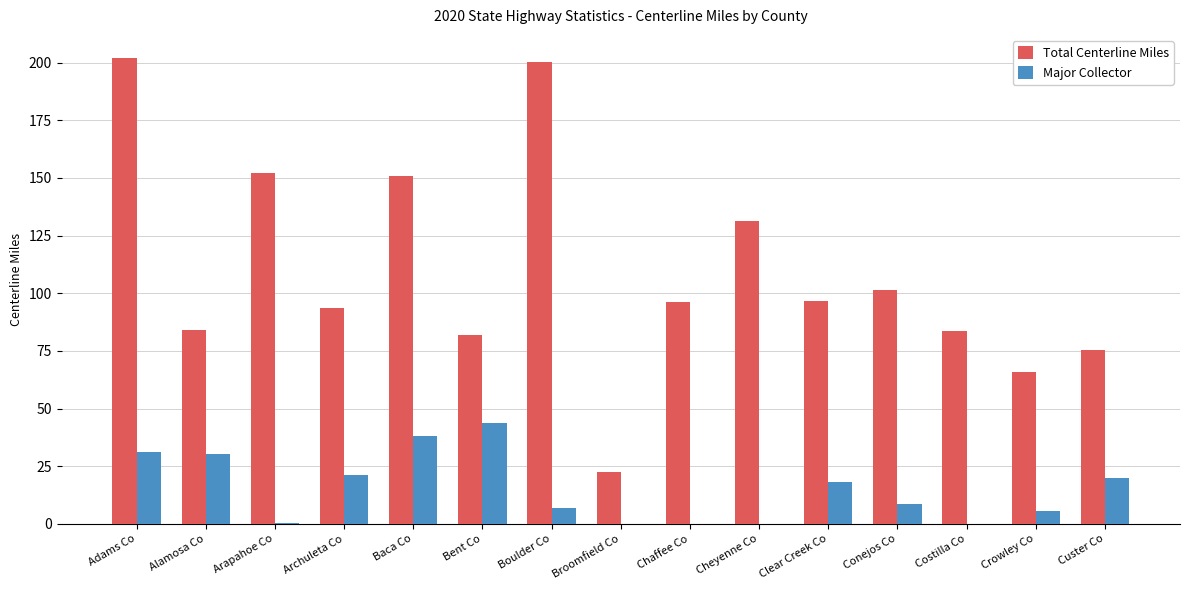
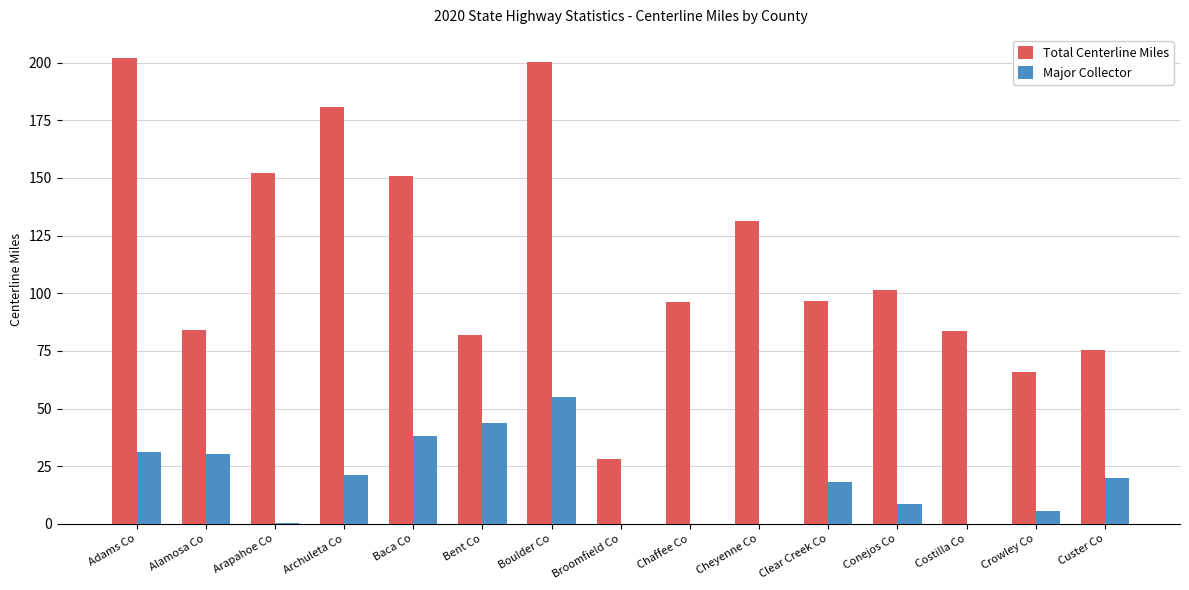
  {
    "Total Centerline Miles": {
      "Adams Co": 202,
      "Alamosa Co": 84,
      "Arapahoe Co": 152,
-     "Archuleta Co": 94,
+     "Archuleta Co": 181,
      "Baca Co": 151,
      "Bent Co": 82,
      "Boulder Co": 200,
-     "Broomfield Co": 23,
+     "Broomfield Co": 28,
      "Chaffee Co": 96,
      "Cheyenne Co": 131,
      "Clear Creek Co": 97,
      "Conejos Co": 101,
      "Costilla Co": 84,
      "Crowley Co": 66,
      "Custer Co": 76
    },
    "Major Collector": {
      "Adams Co": 31,
      "Alamosa Co": 30,
      "Archuleta Co": 21,
      "Baca Co": 38,
      "Bent Co": 44,
-     "Boulder Co": 7,
+     "Boulder Co": 55,
      "Broomfield Co": 0,
      "Chaffee Co": 0,
      "Cheyenne Co": 0,
      "Clear Creek Co": 18,
      "Conejos Co": 9,
      "Costilla Co": 0,
      "Crowley Co": 6,
      "Custer Co": 20
    }
  }
